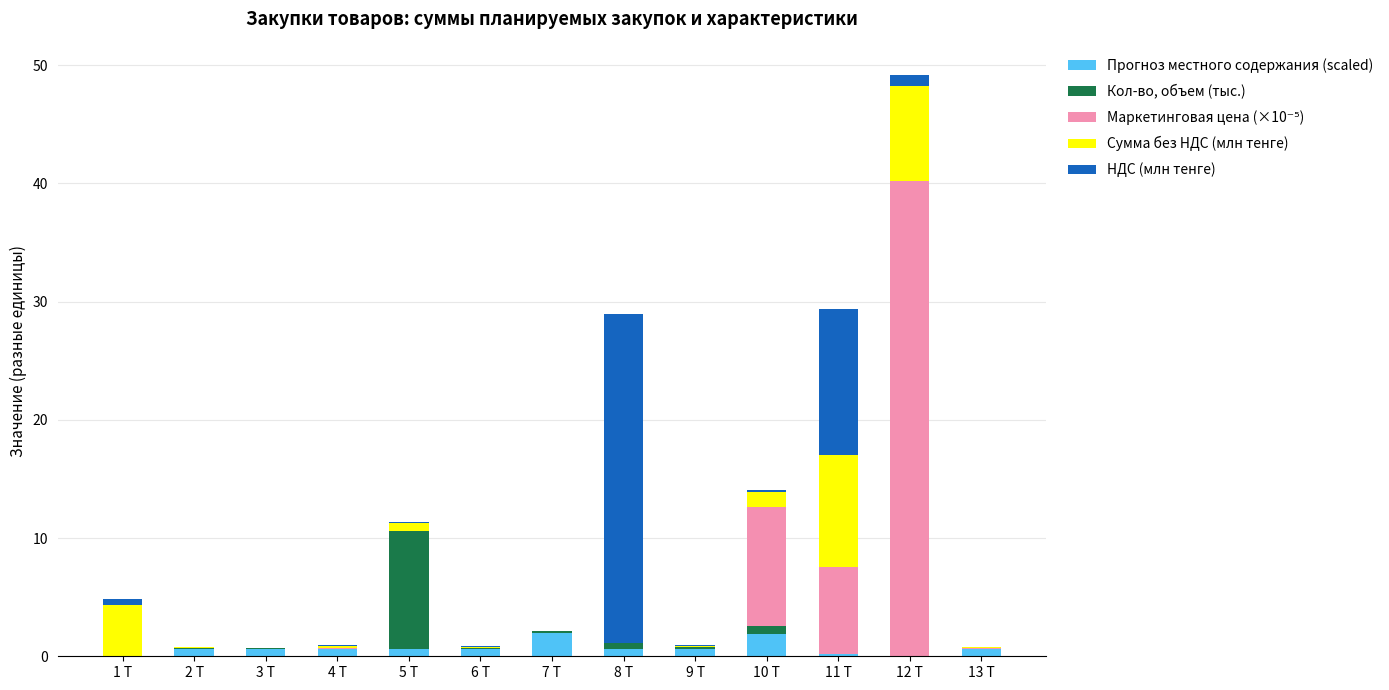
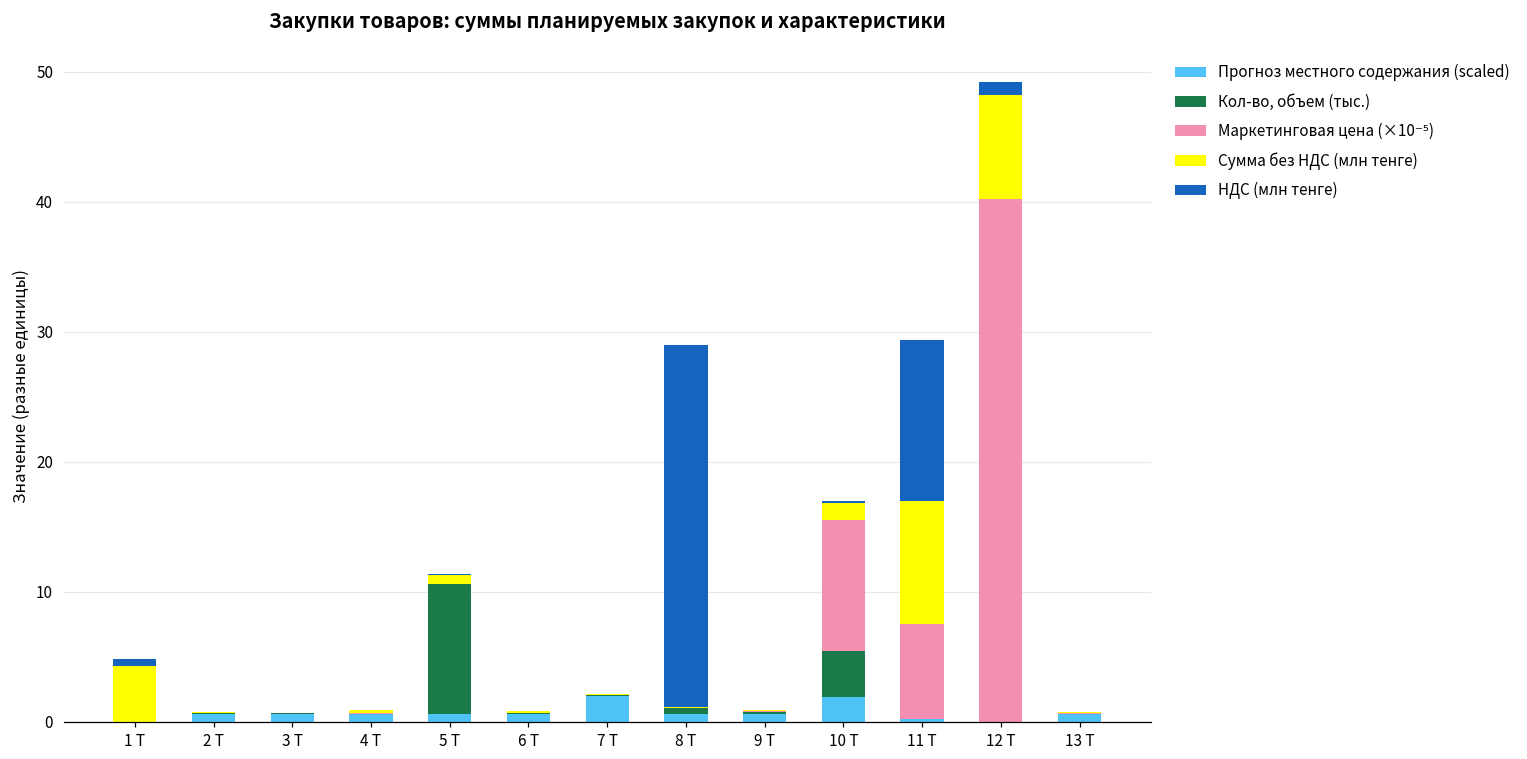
  {
    "Прогноз местного содержания (scaled)": {
      "1 Т": 0.0,
      "2 Т": 0.6,
      "3 Т": 0.6,
      "4 Т": 0.6,
      "5 Т": 0.6,
      "6 Т": 0.6,
      "7 Т": 2.0,
      "8 Т": 0.6,
      "9 Т": 0.6,
      "10 Т": 1.9,
      "12 Т": 0.0,
      "13 Т": 0.6
    },
    "Кол-во, объем (тыс.)": {
      "1 Т": 0.0,
      "5 Т": 10.0,
      "8 Т": 0.5,
-     "10 Т": 0.6
+     "10 Т": 3.5
    },
    "Маркетинговая цена (×10⁻⁵)": {
      "1 Т": 0.0,
      "10 Т": 10.1,
      "11 Т": 7.3,
      "12 Т": 40.2
    },
    "Сумма без НДС (млн тенге)": {
      "1 Т": 4.3,
      "5 Т": 0.7,
      "10 Т": 1.3,
      "11 Т": 21.9,
      "12 Т": 8.0
    },
    "НДС (млн тенге)": {
      "1 Т": 0.5,
      "8 Т": 27.9,
      "12 Т": 1.0
    }
  }
